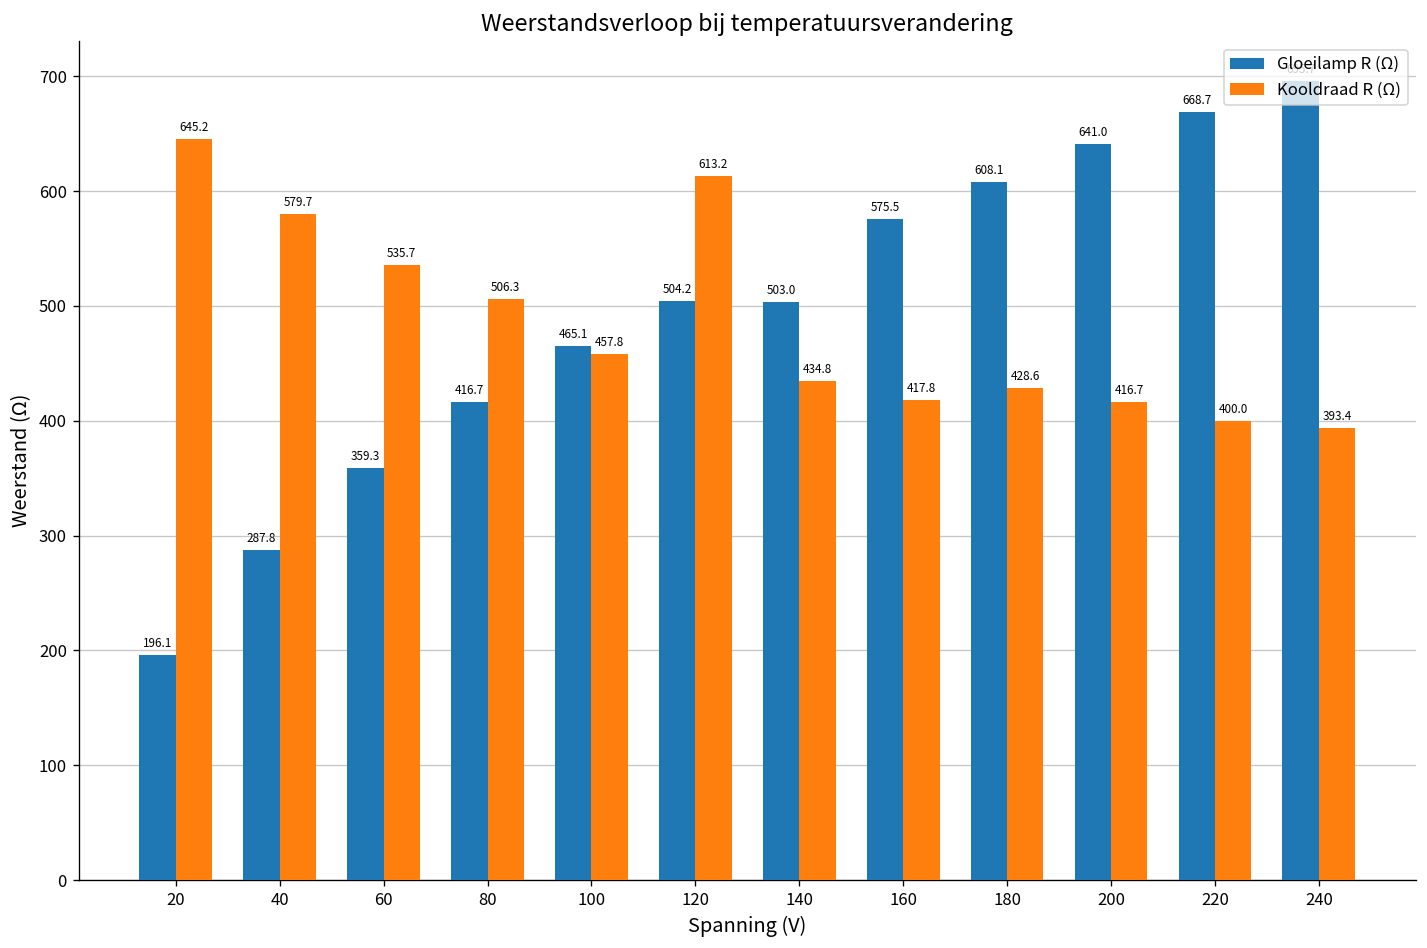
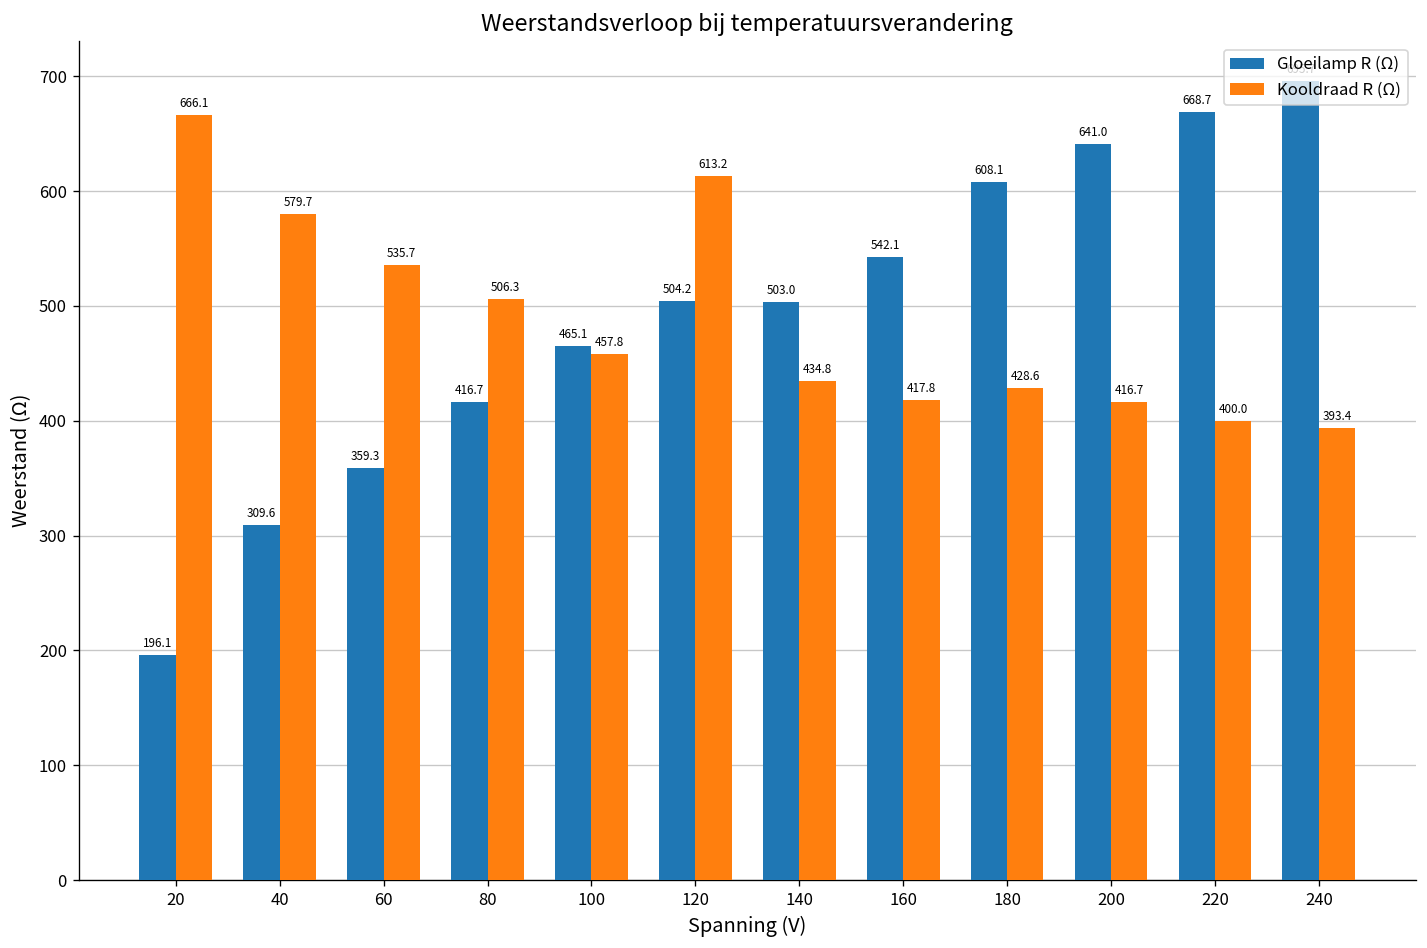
  {
    "Gloeilamp R (Ω)": {
      "20": 196.1,
-     "40": 287.8,
+     "40": 309.6,
      "60": 359.3,
      "80": 416.7,
      "100": 465.1,
      "120": 504.2,
      "140": 503.0,
-     "160": 575.5,
+     "160": 542.1,
      "180": 608.1,
      "200": 641.0,
      "220": 668.7
    },
    "Kooldraad R (Ω)": {
-     "20": 645.2,
+     "20": 666.1,
      "40": 579.7,
      "60": 535.7,
      "80": 506.3,
      "100": 457.8,
      "120": 613.2,
      "140": 434.8,
      "160": 417.8,
      "180": 428.6,
      "200": 416.7,
      "220": 400.0,
      "240": 393.4
    }
  }
